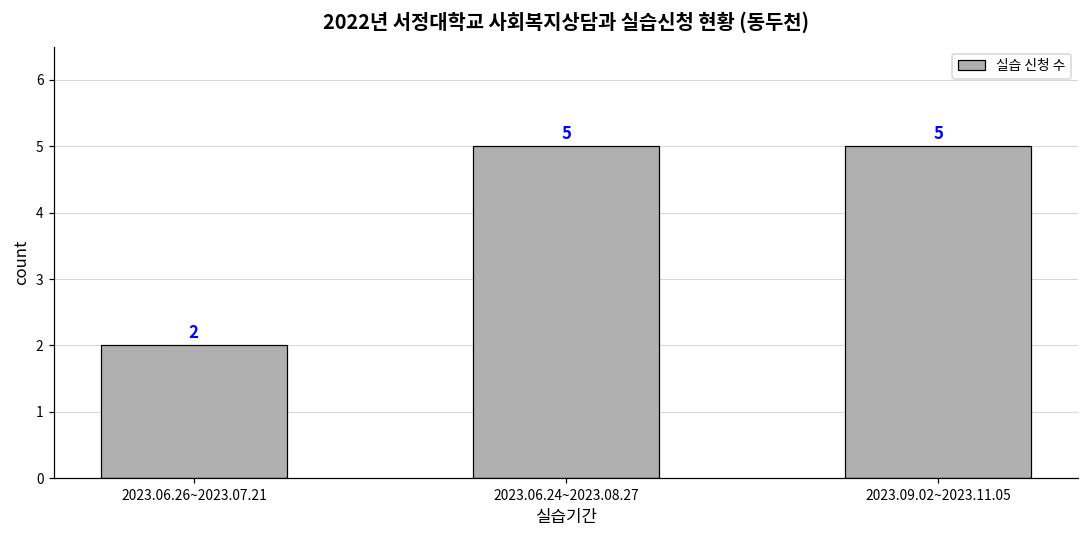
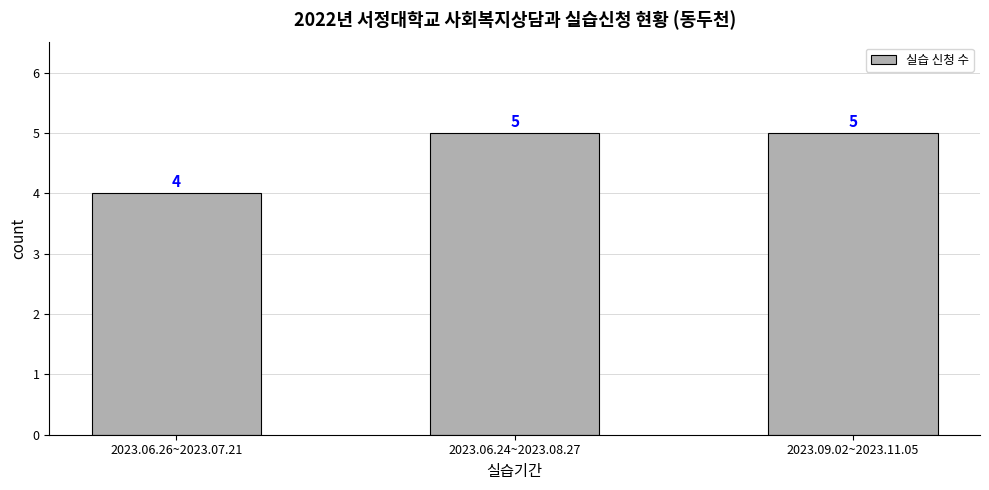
  {
-   "2023.06.26~2023.07.21": 2,
+   "2023.06.26~2023.07.21": 4,
    "2023.06.24~2023.08.27": 5,
    "2023.09.02~2023.11.05": 5
  }
